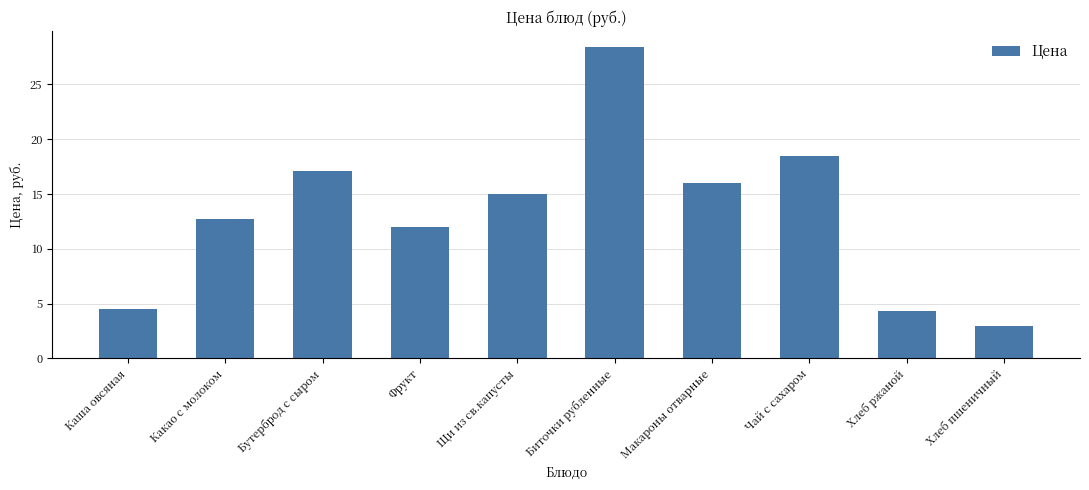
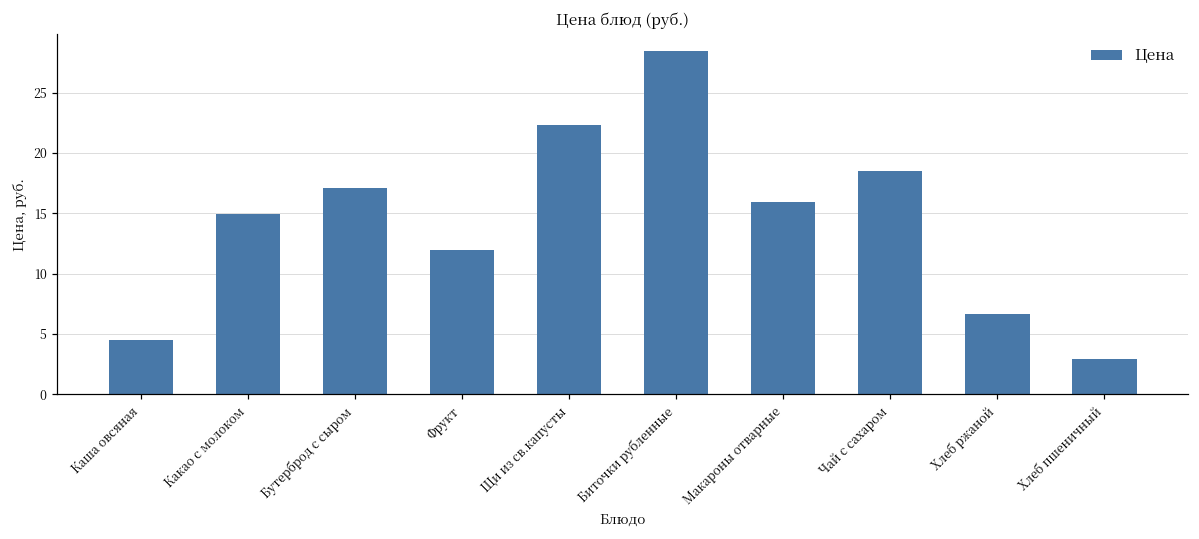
  {
    "Каша овсяная": 4.5,
-   "Какао с молоком": 12.8,
+   "Какао с молоком": 14.9,
    "Бутерброд с сыром": 17.1,
    "Фрукт": 12.0,
-   "Щи из св.капусты": 15.0,
+   "Щи из св.капусты": 22.3,
    "Биточки рубленные": 28.4,
    "Макароны отварные": 16.0,
    "Чай с сахаром": 18.5,
-   "Хлеб ржаной": 4.4,
+   "Хлеб ржаной": 6.7,
    "Хлеб пшеничный": 2.9
  }
